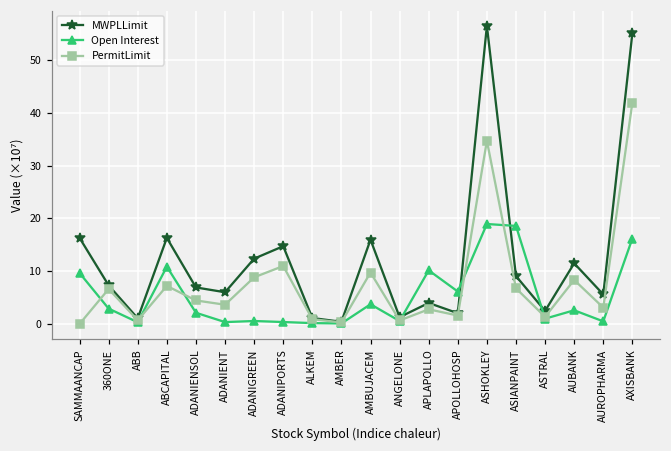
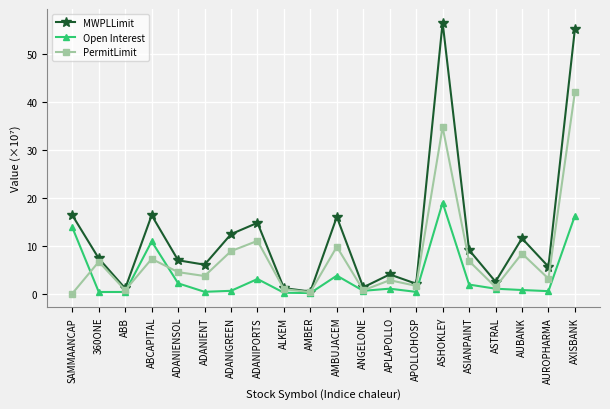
  {
    "MWPLLimit": {
      "SAMMAANCAP": 16,
      "360ONE": 7,
      "ABCAPITAL": 16,
      "ADANIENSOL": 7,
      "ADANIENT": 6,
      "ADANIGREEN": 12,
      "ADANIPORTS": 15,
      "AMBUJACEM": 16,
      "ANGELONE": 1,
      "APLAPOLLO": 4,
      "ASHOKLEY": 56,
      "ASIANPAINT": 9,
      "ASTRAL": 2,
      "AUBANK": 11,
      "AUROPHARMA": 6,
      "AXISBANK": 55
    },
    "Open Interest": {
-     "SAMMAANCAP": 10,
-     "360ONE": 3,
+     "SAMMAANCAP": 14,
+     "360ONE": 0,
      "ABCAPITAL": 11,
      "ADANIENSOL": 2,
      "ADANIENT": 0,
      "ADANIGREEN": 1,
-     "ADANIPORTS": 0,
+     "ADANIPORTS": 3,
      "ALKEM": 0,
      "AMBUJACEM": 4,
-     "APLAPOLLO": 10,
-     "APOLLOHOSP": 6,
+     "APLAPOLLO": 1,
+     "APOLLOHOSP": 0,
      "ASHOKLEY": 19,
-     "ASIANPAINT": 19,
-     "AUBANK": 3,
+     "ASIANPAINT": 2,
+     "AUBANK": 1,
      "AUROPHARMA": 0,
      "AXISBANK": 16
    },
    "PermitLimit": {
      "SAMMAANCAP": 0,
      "360ONE": 7,
      "ABCAPITAL": 7,
      "ADANIENSOL": 4,
      "ADANIENT": 4,
      "ADANIGREEN": 9,
      "ADANIPORTS": 11,
      "AMBUJACEM": 10,
      "APLAPOLLO": 3,
      "ASHOKLEY": 35,
      "ASIANPAINT": 7,
      "AUBANK": 8,
      "AUROPHARMA": 3,
      "AXISBANK": 42
    }
  }
